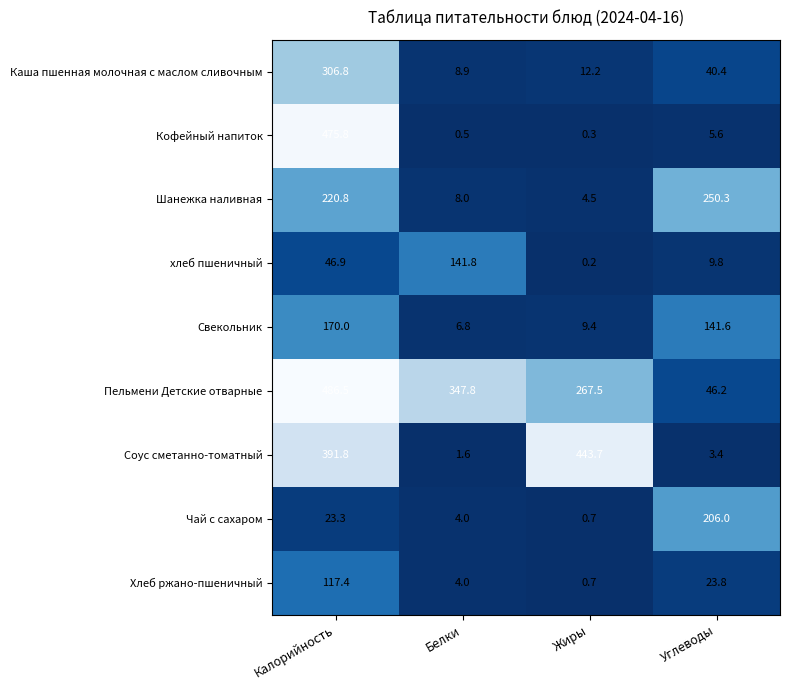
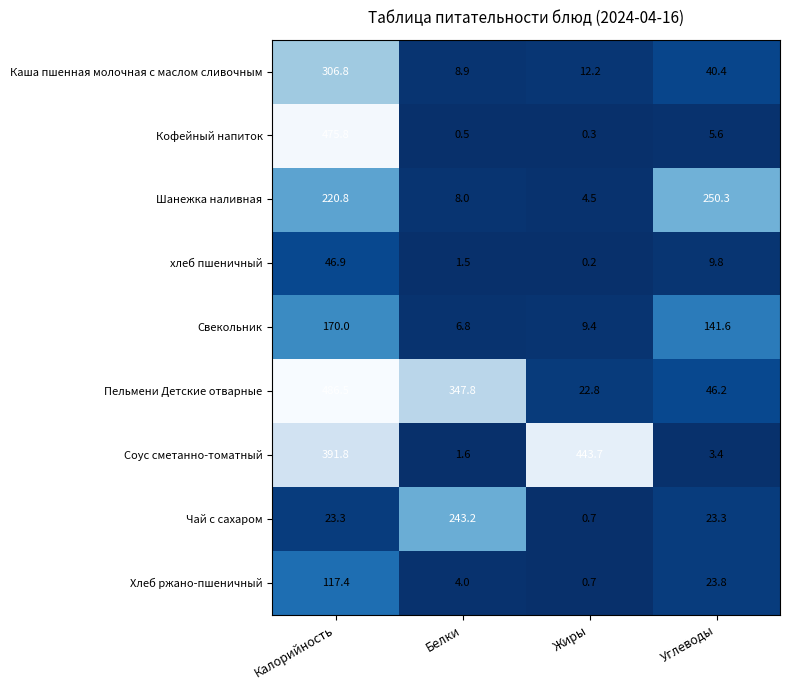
  {
    "Каша пшенная молочная с маслом сливочным": {
      "Калорийность": 306.8,
      "Белки": 8.9,
      "Жиры": 12.2,
      "Углеводы": 40.4
    },
    "Кофейный напиток": {
      "Белки": 0.5,
      "Жиры": 0.3,
      "Углеводы": 5.6
    },
    "Шанежка наливная": {
      "Калорийность": 220.8,
      "Белки": 8.0,
      "Жиры": 4.5,
      "Углеводы": 250.3
    },
    "хлеб пшеничный": {
      "Калорийность": 46.9,
-     "Белки": 141.8,
+     "Белки": 1.5,
      "Жиры": 0.2,
      "Углеводы": 9.8
    },
    "Свекольник": {
      "Калорийность": 170.0,
      "Белки": 6.8,
      "Жиры": 9.4,
      "Углеводы": 141.6
    },
    "Пельмени Детские отварные": {
      "Белки": 347.8,
-     "Жиры": 267.5,
+     "Жиры": 22.8,
      "Углеводы": 46.2
    },
    "Соус сметанно-томатный": {
      "Белки": 1.6,
      "Углеводы": 3.4
    },
    "Чай с сахаром": {
      "Калорийность": 23.3,
-     "Белки": 4.0,
+     "Белки": 243.2,
      "Жиры": 0.7,
-     "Углеводы": 206.0
+     "Углеводы": 23.3
    },
    "Хлеб ржано-пшеничный": {
      "Калорийность": 117.4,
      "Белки": 4.0,
      "Жиры": 0.7,
      "Углеводы": 23.8
    }
  }
